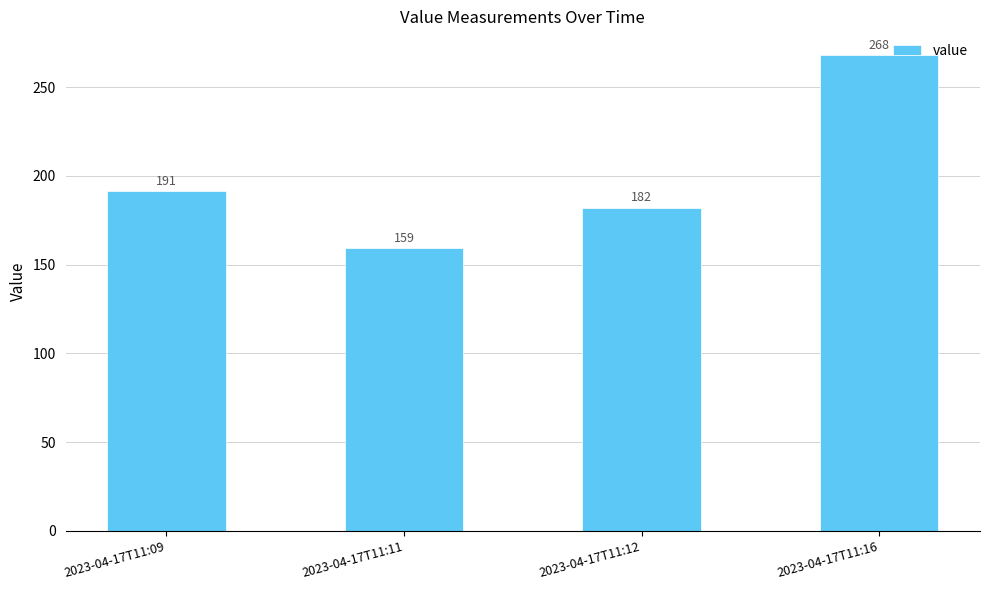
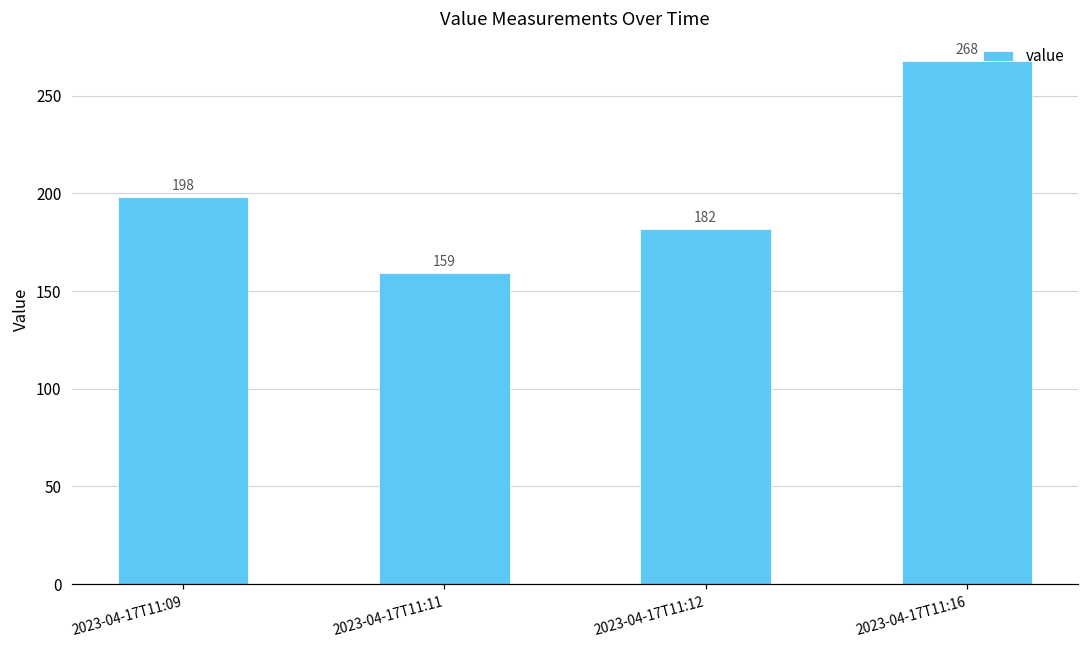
  {
-   "2023-04-17T11:09": 191,
+   "2023-04-17T11:09": 198,
    "2023-04-17T11:11": 159,
    "2023-04-17T11:12": 182,
    "2023-04-17T11:16": 268
  }
